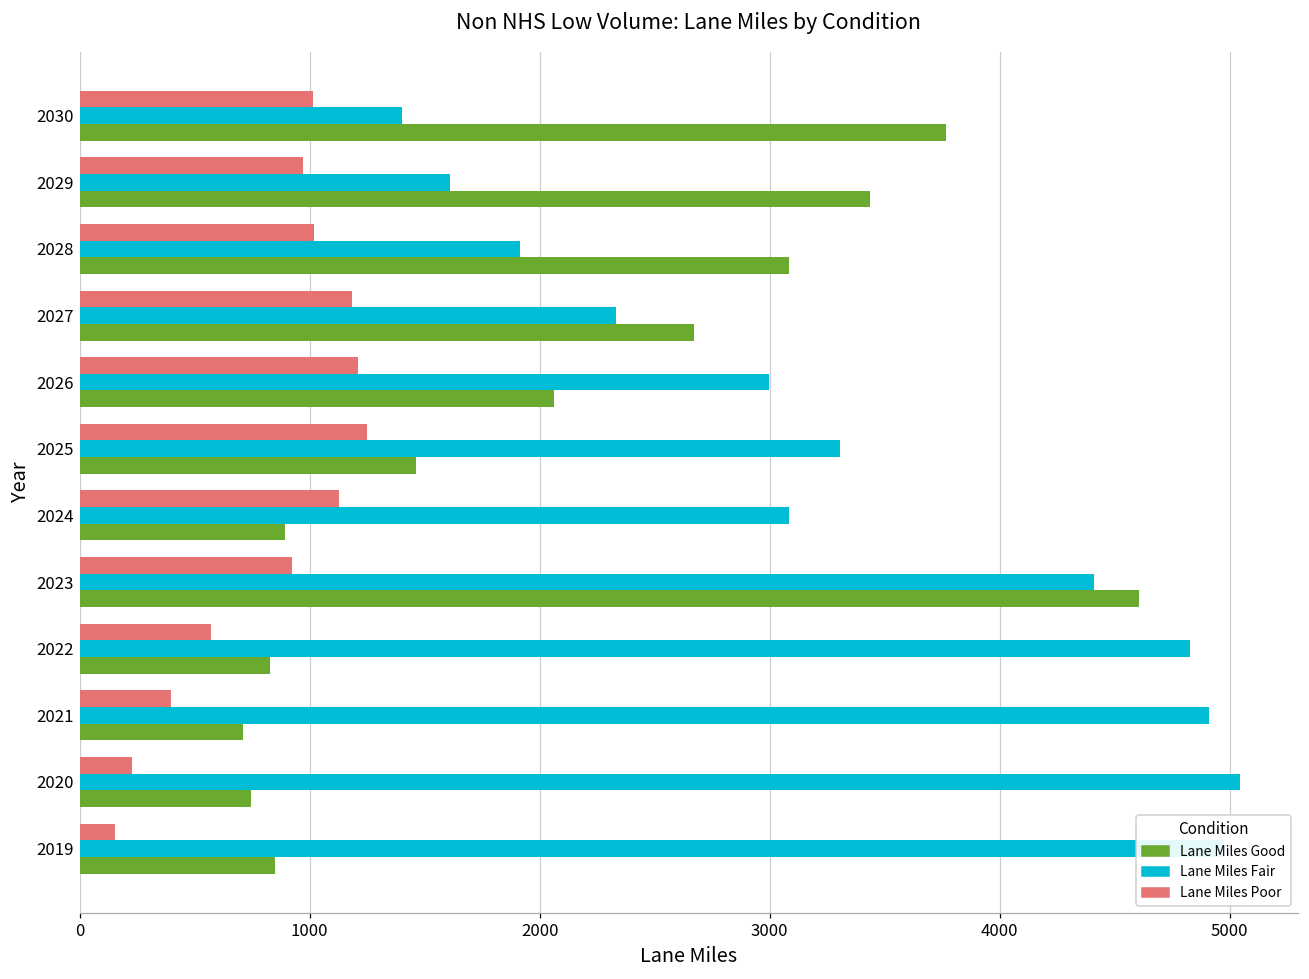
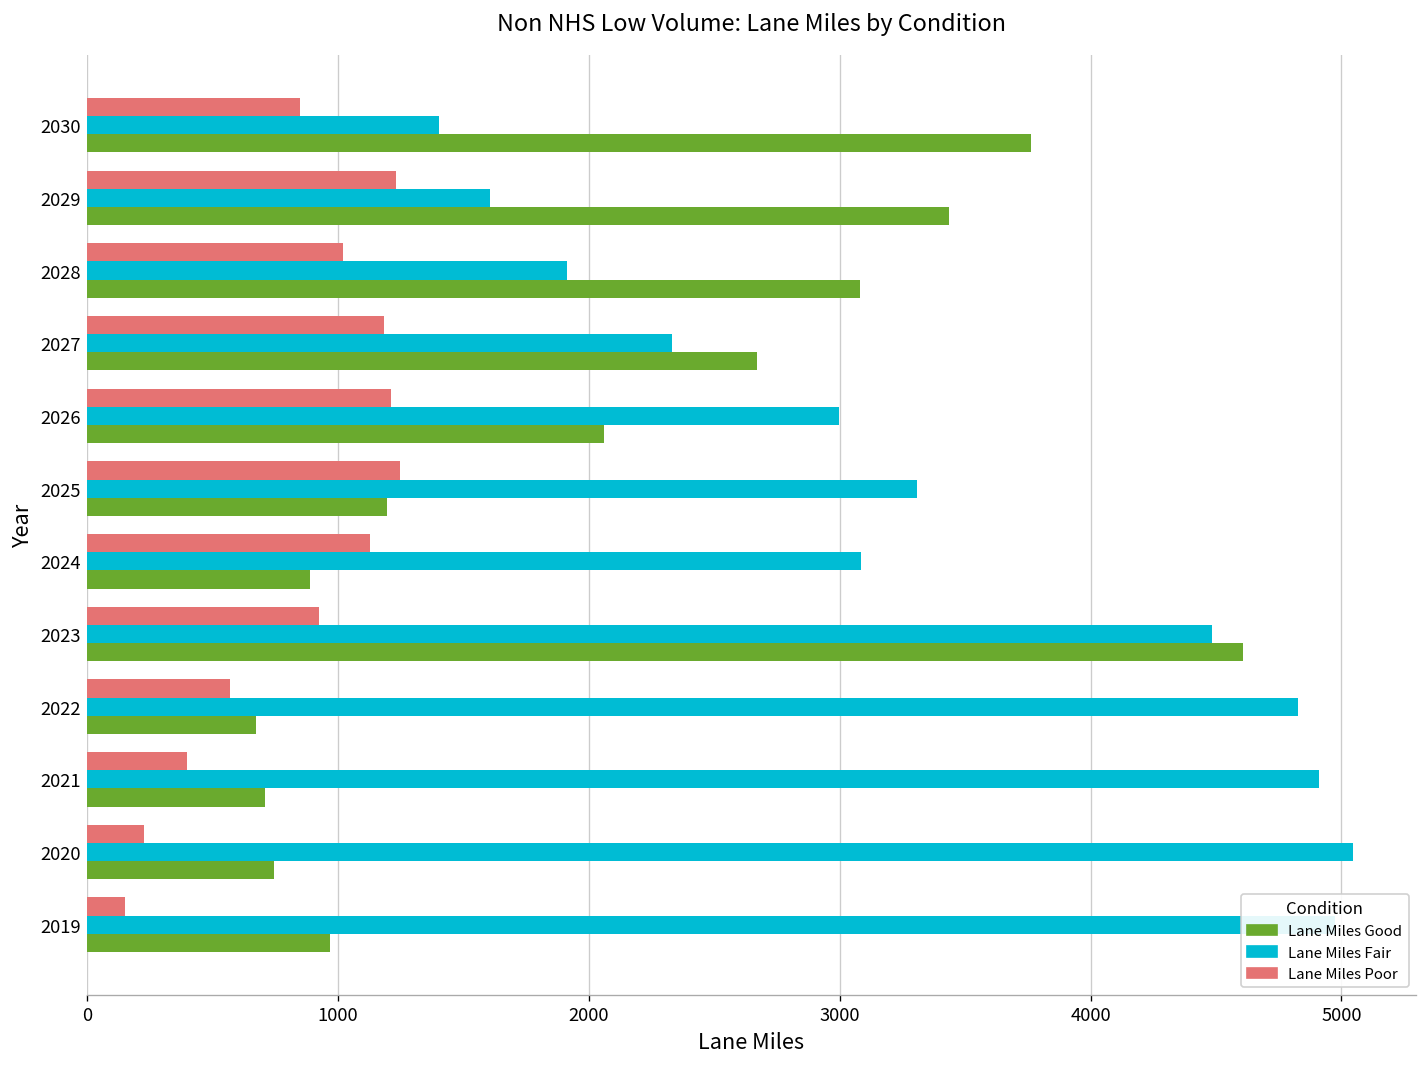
  {
    "Lane Miles Good": {
      "2030": 3760,
      "2029": 3440,
      "2028": 3080,
      "2027": 2670,
      "2026": 2060,
-     "2025": 1460,
+     "2025": 1200,
      "2024": 890,
      "2023": 4610,
-     "2022": 830,
+     "2022": 680,
      "2021": 710,
      "2020": 750,
-     "2019": 850
+     "2019": 970
    },
    "Lane Miles Fair": {
      "2030": 1400,
      "2029": 1610,
      "2028": 1920,
      "2027": 2330,
      "2026": 3000,
      "2025": 3310,
      "2024": 3090,
-     "2023": 4410,
+     "2023": 4480,
      "2022": 4830,
      "2021": 4910,
      "2020": 5040
    },
    "Lane Miles Poor": {
-     "2030": 1010,
-     "2029": 970,
+     "2030": 850,
+     "2029": 1230,
      "2028": 1020,
      "2027": 1180,
      "2026": 1210,
      "2025": 1250,
      "2024": 1130,
      "2023": 920,
      "2022": 570,
      "2021": 400,
      "2020": 230,
      "2019": 150
    }
  }
